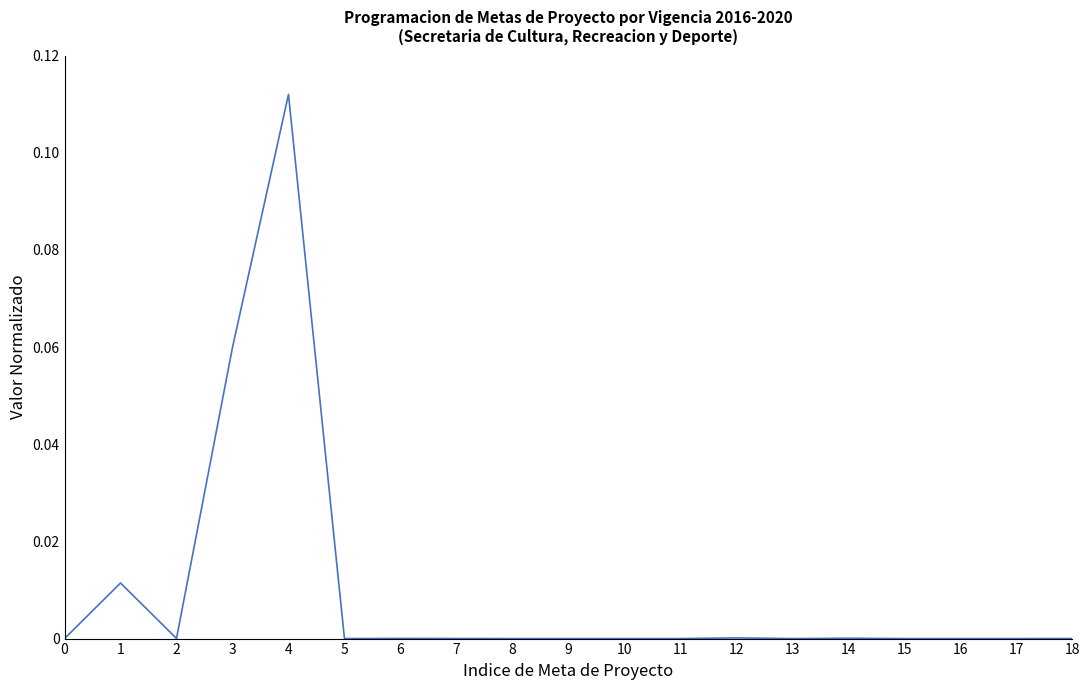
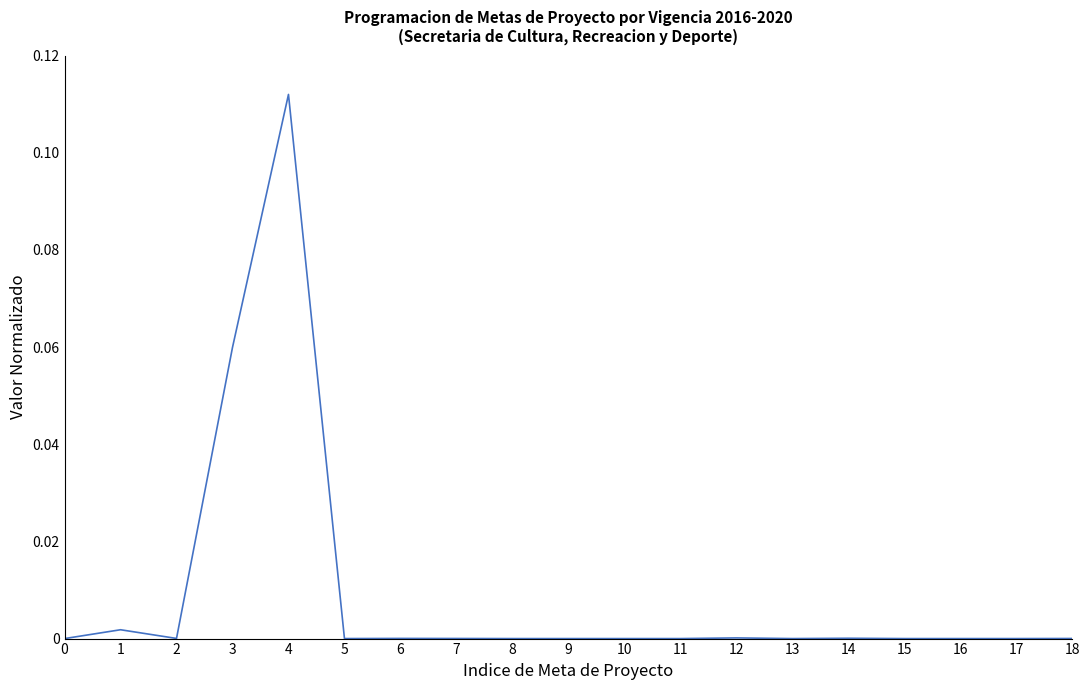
  {
    "0": 0.000,
-   "1": 0.011,
+   "1": 0.002,
    "2": 0.000,
    "3": 0.060,
    "4": 0.112,
    "5": 0.000,
    "6": 0.000,
    "7": 0.000,
    "8": 0.000,
    "9": 0.000,
    "10": 0.000,
    "11": 0.000,
    "12": 0.000,
    "13": 0.000,
    "14": 0.000,
    "15": 0.000,
    "16": 0.000,
    "17": 0.000,
    "18": 0.000
  }
